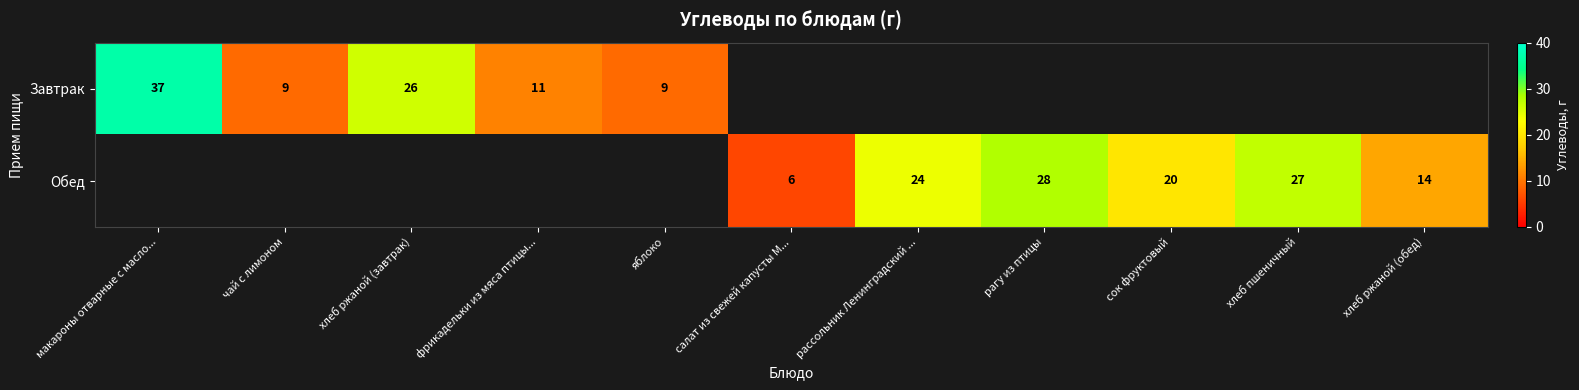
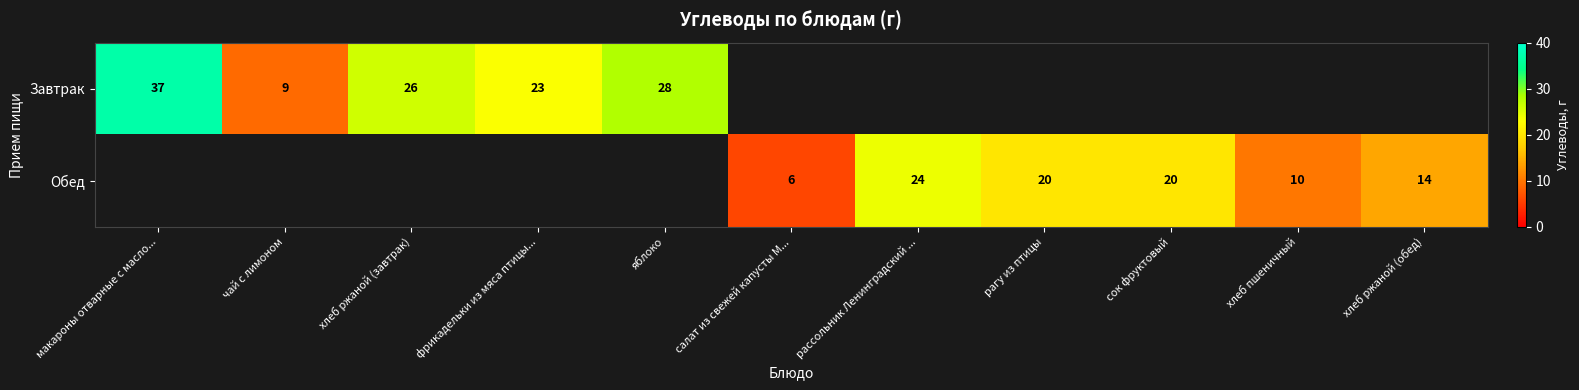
  {
    "Завтрак": {
      "макароны отварные с масло...": 37,
      "чай с лимоном": 9,
      "хлеб ржаной (завтрак)": 26,
-     "фрикадельки из мяса птицы...": 11,
-     "яблоко": 9
+     "фрикадельки из мяса птицы...": 23,
+     "яблоко": 28
    },
    "Обед": {
      "салат из свежей капусты М...": 6,
      "рассольник Ленинградский ...": 24,
-     "рагу из птицы": 28,
+     "рагу из птицы": 20,
      "сок фруктовый": 20,
-     "хлеб пшеничный": 27,
+     "хлеб пшеничный": 10,
      "хлеб ржаной (обед)": 14
    }
  }
